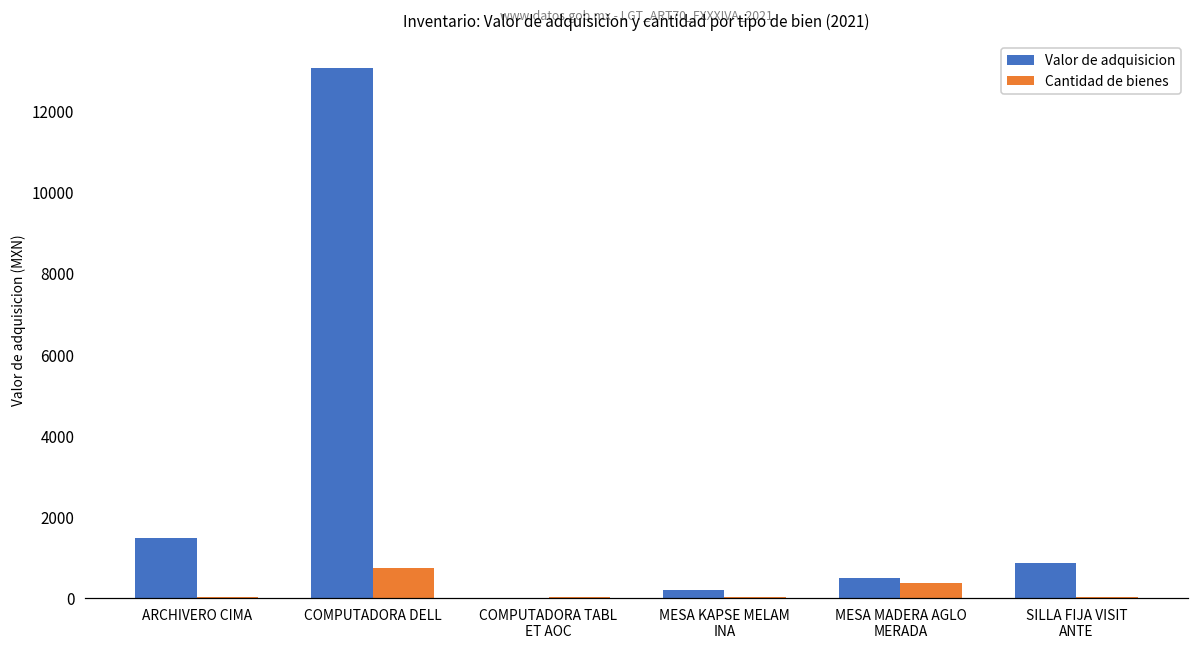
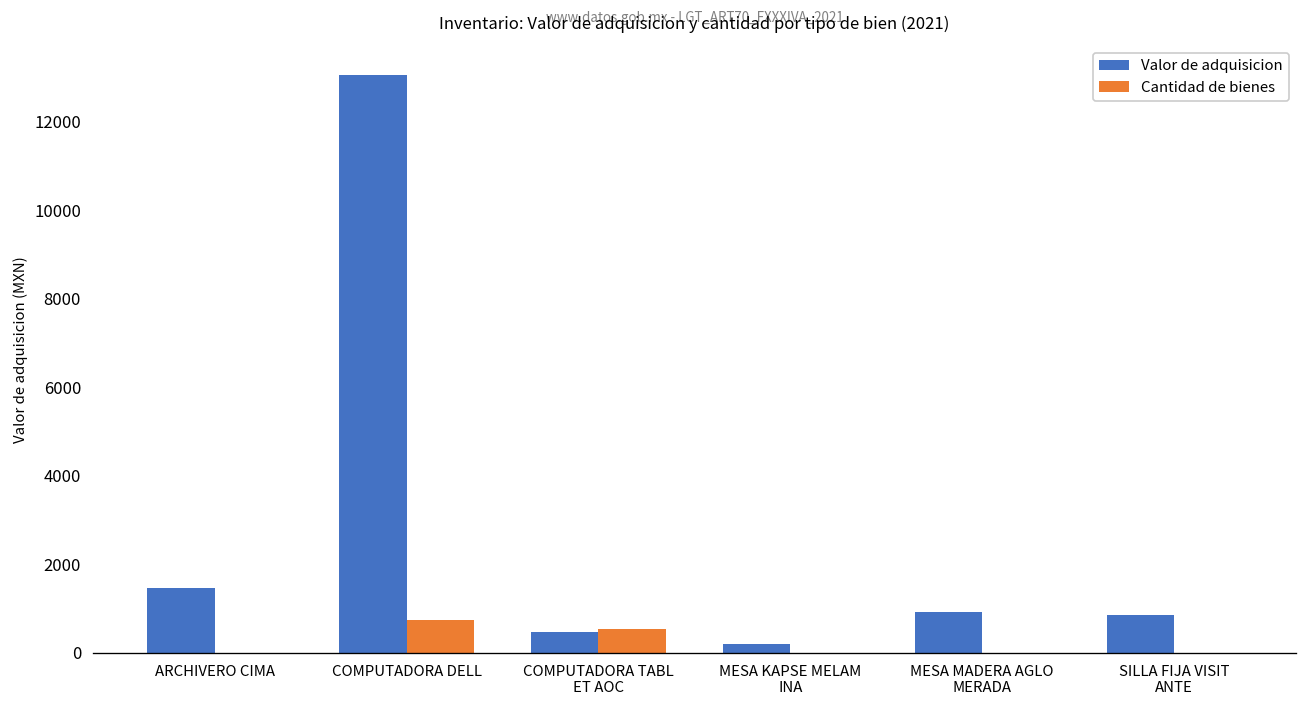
  {
    "Valor de adquisicion": {
      "ARCHIVERO CIMA": 1500,
      "COMPUTADORA DELL": 13100,
-     "COMPUTADORA TABL ET AOC": 0,
+     "COMPUTADORA TABL ET AOC": 500,
      "MESA KAPSE MELAM INA": 200,
-     "MESA MADERA AGLO MERADA": 500,
+     "MESA MADERA AGLO MERADA": 900,
      "SILLA FIJA VISIT ANTE": 900
    },
    "Cantidad de bienes": {
      "COMPUTADORA DELL": 700,
-     "COMPUTADORA TABL ET AOC": 0,
-     "MESA MADERA AGLO MERADA": 400
+     "COMPUTADORA TABL ET AOC": 500,
+     "MESA MADERA AGLO MERADA": 0
    }
  }
